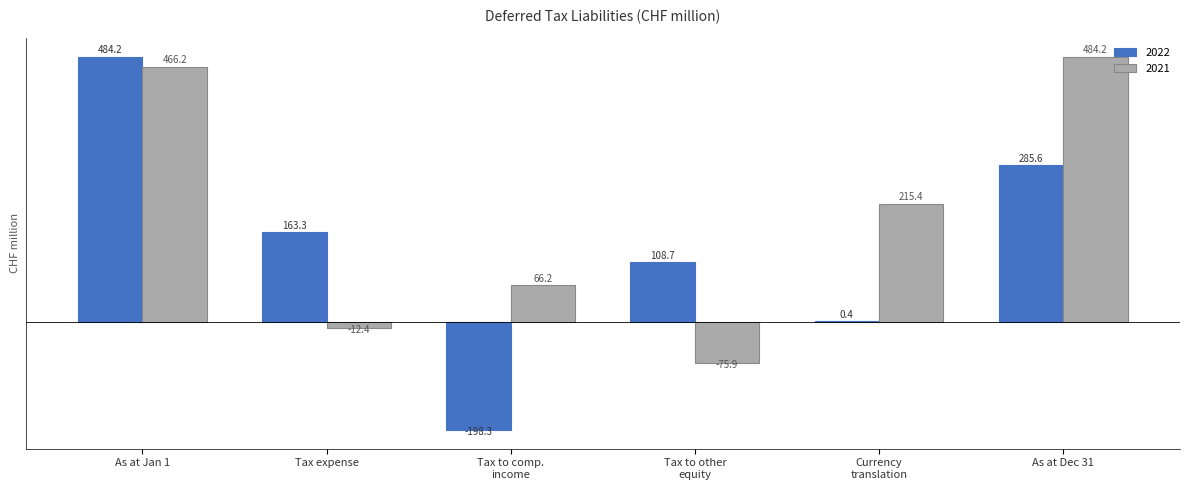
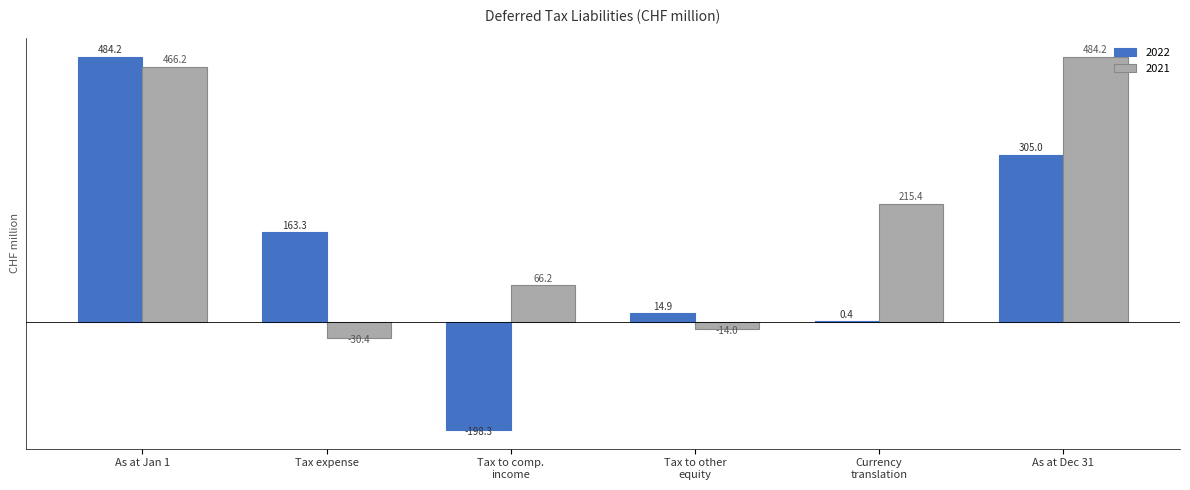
  {
    "2022": {
      "As at Jan 1": 484.2,
      "Tax expense": 163.3,
      "Tax to comp. income": -198.3,
-     "Tax to other equity": 108.7,
+     "Tax to other equity": 14.9,
      "Currency translation": 0.4,
-     "As at Dec 31": 285.6
+     "As at Dec 31": 305.0
    },
    "2021": {
      "As at Jan 1": 466.2,
-     "Tax expense": -12.4,
+     "Tax expense": -30.4,
      "Tax to comp. income": 66.2,
-     "Tax to other equity": -75.9,
+     "Tax to other equity": -14.0,
      "Currency translation": 215.4,
      "As at Dec 31": 484.2
    }
  }
